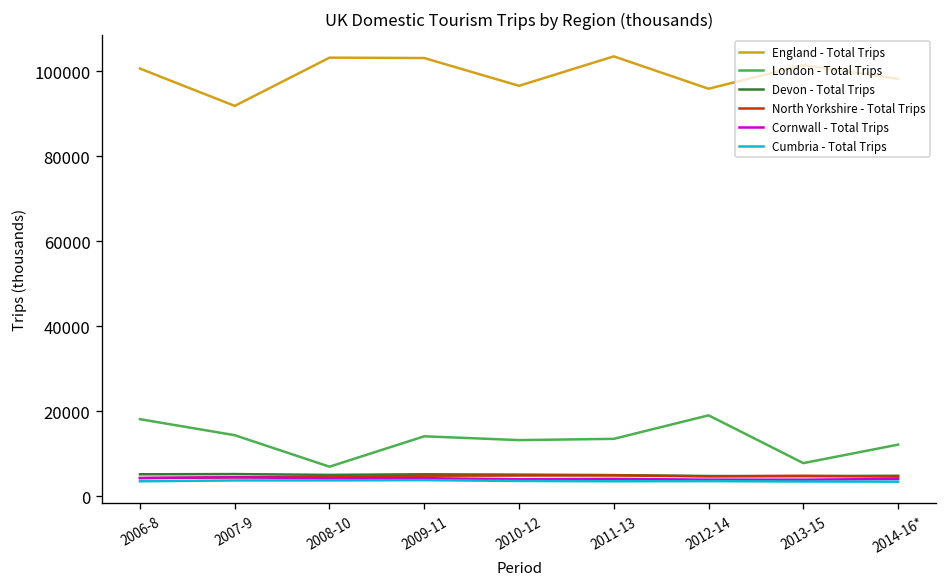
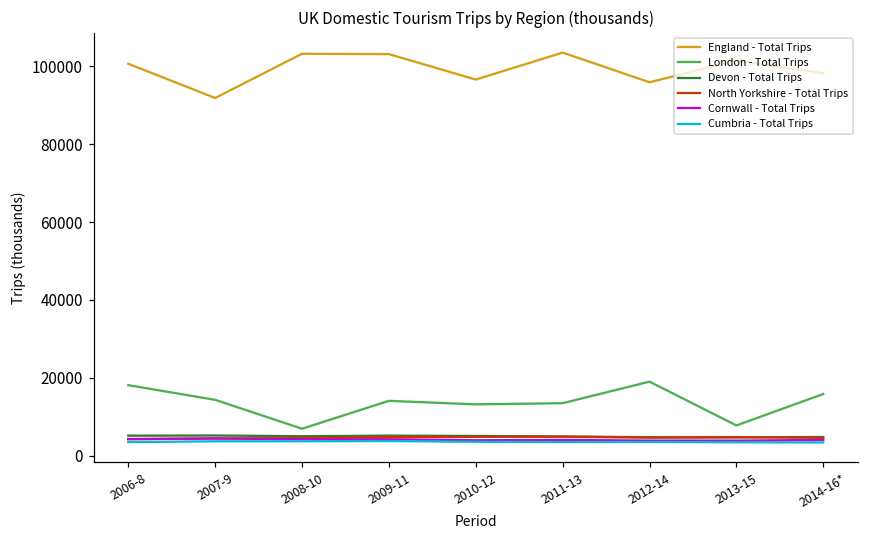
  {
    "England - Total Trips": {
      "2006-8": 101000,
      "2007-9": 92000,
      "2008-10": 103000,
      "2009-11": 103000,
      "2010-12": 97000,
      "2011-13": 104000,
      "2012-14": 96000
    },
    "London - Total Trips": {
      "2006-8": 18000,
      "2007-9": 14000,
      "2008-10": 7000,
      "2009-11": 14000,
      "2010-12": 13000,
      "2011-13": 13000,
      "2012-14": 19000,
      "2013-15": 8000,
-     "2014-16*": 12000
+     "2014-16*": 16000
    },
    "Devon - Total Trips": {
      "2006-8": 5000,
      "2007-9": 5000
    },
    "Cumbria - Total Trips": {
      "2006-8": 4000,
      "2007-9": 4000
    }
  }
